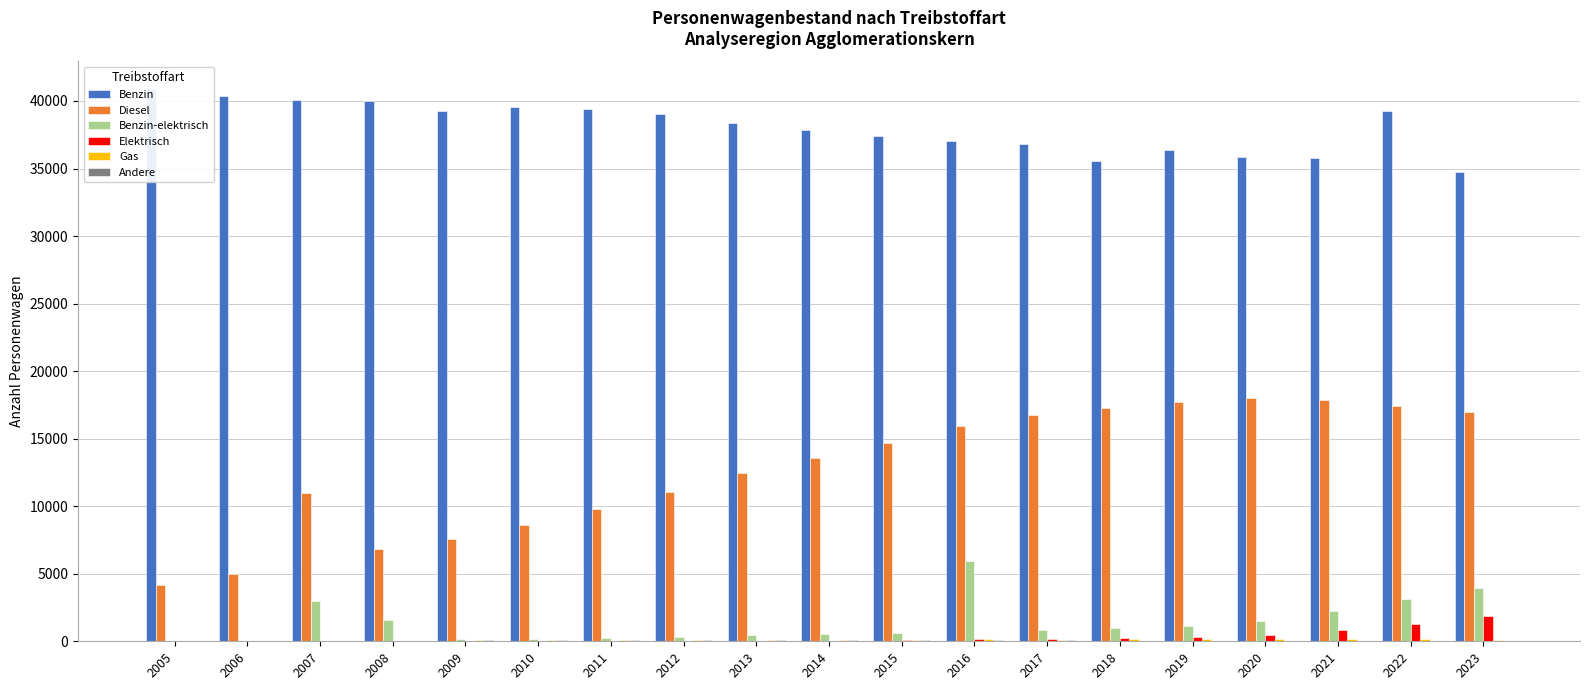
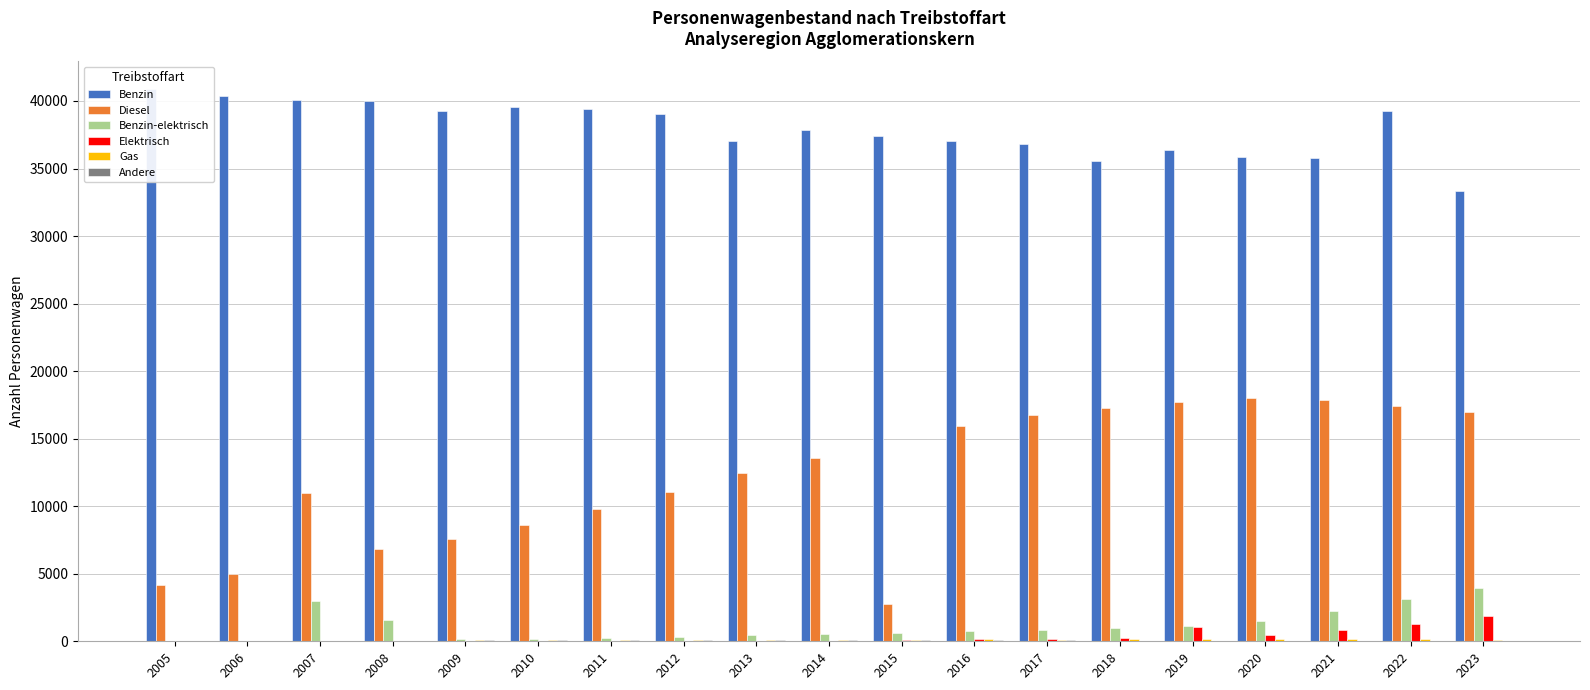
  {
    "Benzin": {
      "2006": 40400,
      "2007": 40100,
      "2008": 40000,
      "2009": 39300,
      "2010": 39500,
      "2011": 39400,
      "2012": 39100,
-     "2013": 38400,
+     "2013": 37000,
      "2014": 37900,
      "2015": 37400,
      "2016": 37000,
      "2017": 36800,
      "2018": 35600,
      "2019": 36400,
      "2020": 35900,
      "2021": 35800,
      "2022": 39300,
-     "2023": 34700
+     "2023": 33300
    },
    "Diesel": {
      "2005": 4200,
      "2006": 5000,
      "2007": 11000,
      "2008": 6800,
      "2009": 7600,
      "2010": 8600,
      "2011": 9800,
      "2012": 11100,
      "2013": 12500,
      "2014": 13600,
-     "2015": 14700,
+     "2015": 2700,
      "2016": 15900,
      "2017": 16700,
      "2018": 17200,
      "2019": 17700,
      "2020": 18000,
      "2021": 17900,
      "2022": 17400,
      "2023": 17000
    },
    "Benzin-elektrisch": {
      "2007": 3000,
      "2008": 1600,
      "2010": 200,
      "2011": 300,
      "2012": 300,
      "2013": 400,
      "2014": 500,
      "2015": 600,
-     "2016": 6000,
+     "2016": 800,
      "2017": 800,
      "2018": 1000,
      "2019": 1100,
      "2020": 1500,
      "2021": 2300,
      "2022": 3100,
      "2023": 3900
    },
    "Elektrisch": {
      "2006": 0,
      "2007": 0,
      "2008": 0,
      "2009": 0,
      "2018": 200,
-     "2019": 300,
+     "2019": 1100,
      "2020": 500,
      "2021": 800,
      "2022": 1300,
      "2023": 1800
    }
  }
